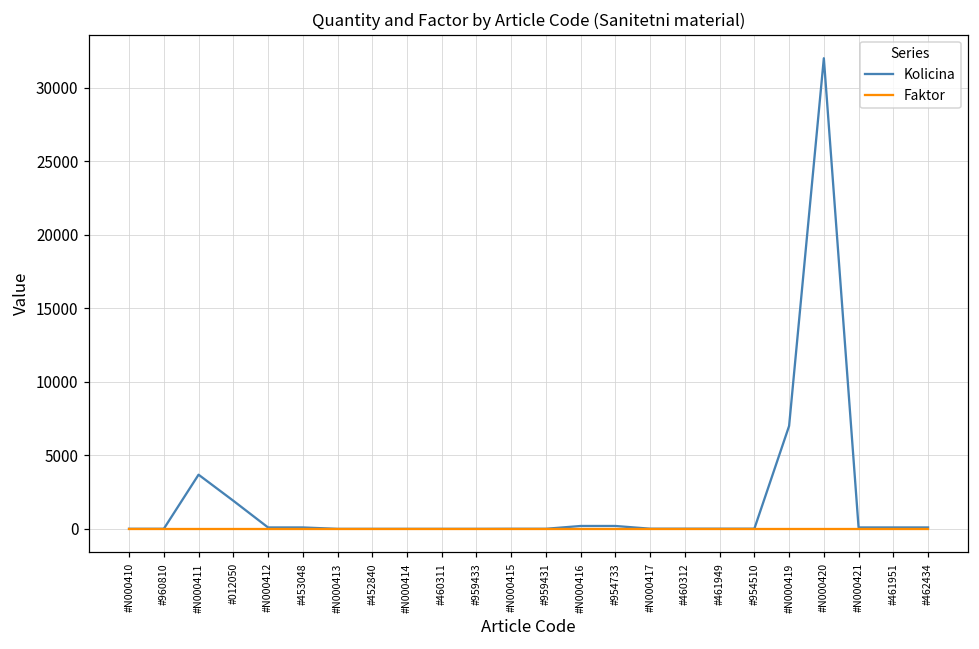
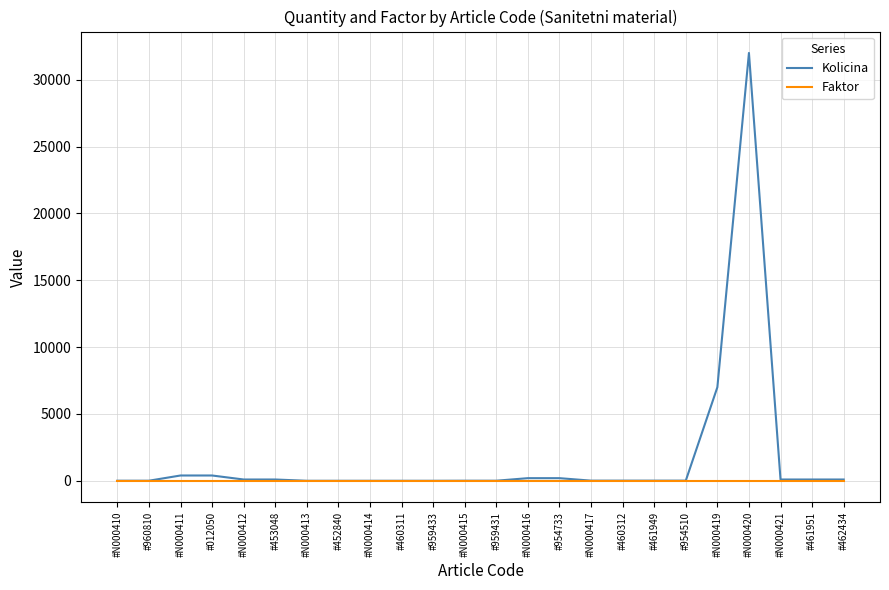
  {
    "Kolicina": {
-     "#N000411": 3700,
-     "#012050": 1900,
+     "#N000411": 400,
+     "#012050": 400,
      "#N000416": 200,
      "#954733": 200,
      "#N000419": 7000,
      "#N000420": 32000
    },
    "Faktor": {
      "#N000411": 0,
      "#012050": 0,
      "#N000416": 0,
      "#954733": 0,
      "#N000419": 0,
      "#N000420": 0
    }
  }
